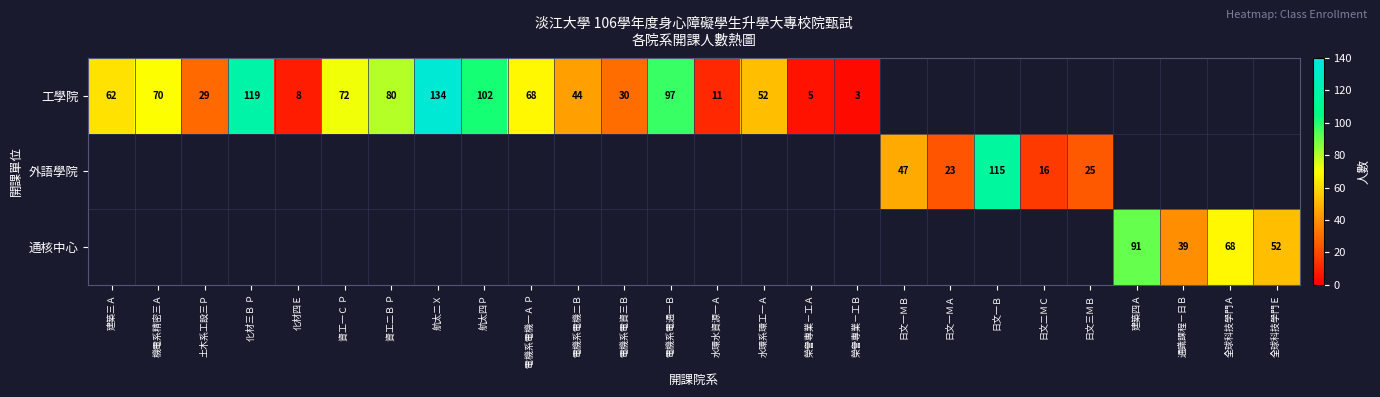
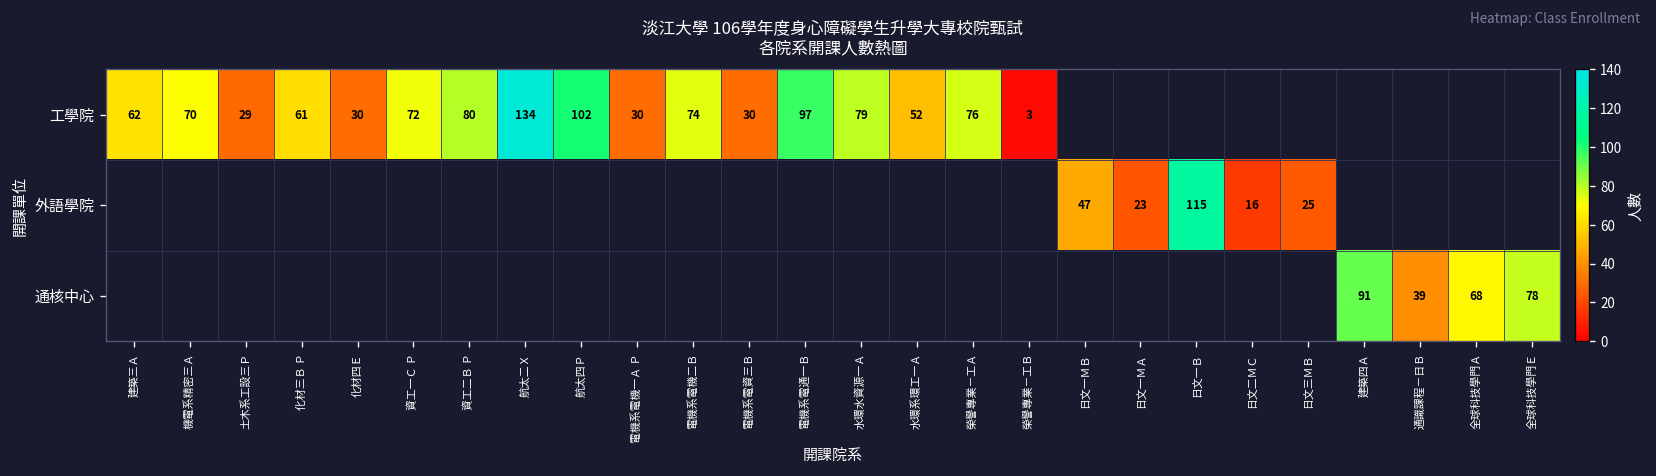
  {
    "工學院": {
      "建築三Ａ": 62,
      "機電系精密三Ａ": 70,
      "土木系工設三Ｐ": 29,
-     "化材三Ｂ Ｐ": 119,
-     "化材四Ｅ": 8,
+     "化材三Ｂ Ｐ": 61,
+     "化材四Ｅ": 30,
      "資工一Ｃ Ｐ": 72,
      "資工二Ｂ Ｐ": 80,
      "航太二Ｘ": 134,
      "航太四Ｐ": 102,
-     "電機系電機一Ａ Ｐ": 68,
-     "電機系電機二Ｂ": 44,
+     "電機系電機一Ａ Ｐ": 30,
+     "電機系電機二Ｂ": 74,
      "電機系電資三Ｂ": 30,
      "電機系電通一Ｂ": 97,
-     "水環水資源一Ａ": 11,
+     "水環水資源一Ａ": 79,
      "水環系環工一Ａ": 52,
-     "榮譽專業－工Ａ": 5,
+     "榮譽專業－工Ａ": 76,
      "榮譽專業－工Ｂ": 3
    },
    "外語學院": {
      "日文一ＭＢ": 47,
      "日文一ＭＡ": 23,
      "日文一Ｂ": 115,
      "日文二ＭＣ": 16,
      "日文三ＭＢ": 25
    },
    "通核中心": {
      "建築四Ａ": 91,
      "通識課程－日Ｂ": 39,
      "全球科技學門Ａ": 68,
-     "全球科技學門Ｅ": 52
+     "全球科技學門Ｅ": 78
    }
  }
